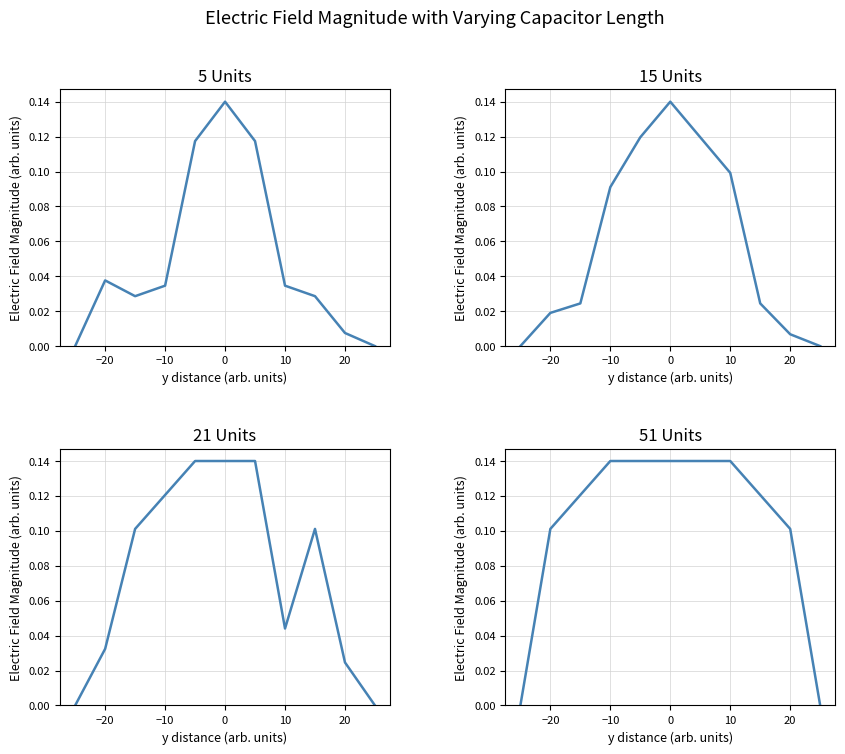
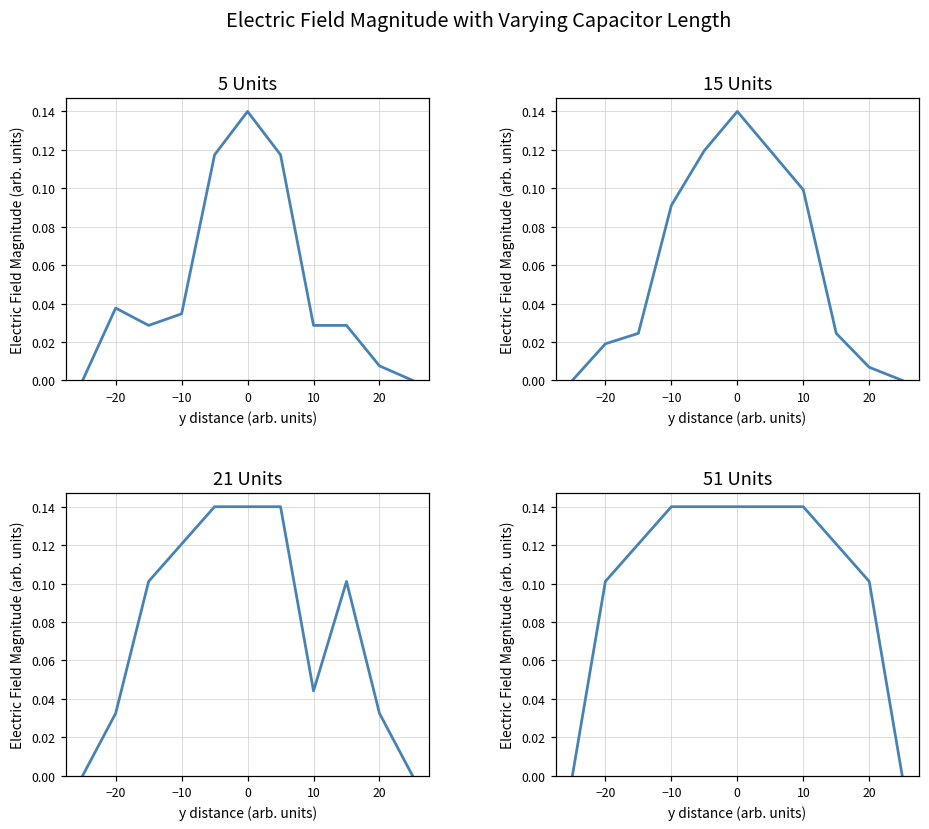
  {
    "5 Units": {
      "−20": 0.038,
      "−10": 0.035,
      "0": 0.140,
-     "10": 0.035,
+     "10": 0.029,
      "20": 0.008
    },
    "15 Units": {
      "−20": 0.019,
      "−10": 0.091,
      "0": 0.140,
      "10": 0.099,
      "20": 0.007
    },
    "21 Units": {
      "−20": 0.032,
      "−10": 0.121,
      "0": 0.140,
      "10": 0.044,
-     "20": 0.025
+     "20": 0.032
    },
    "51 Units": {
      "−20": 0.101,
      "−10": 0.140,
      "0": 0.140,
      "10": 0.140,
      "20": 0.101
    }
  }
